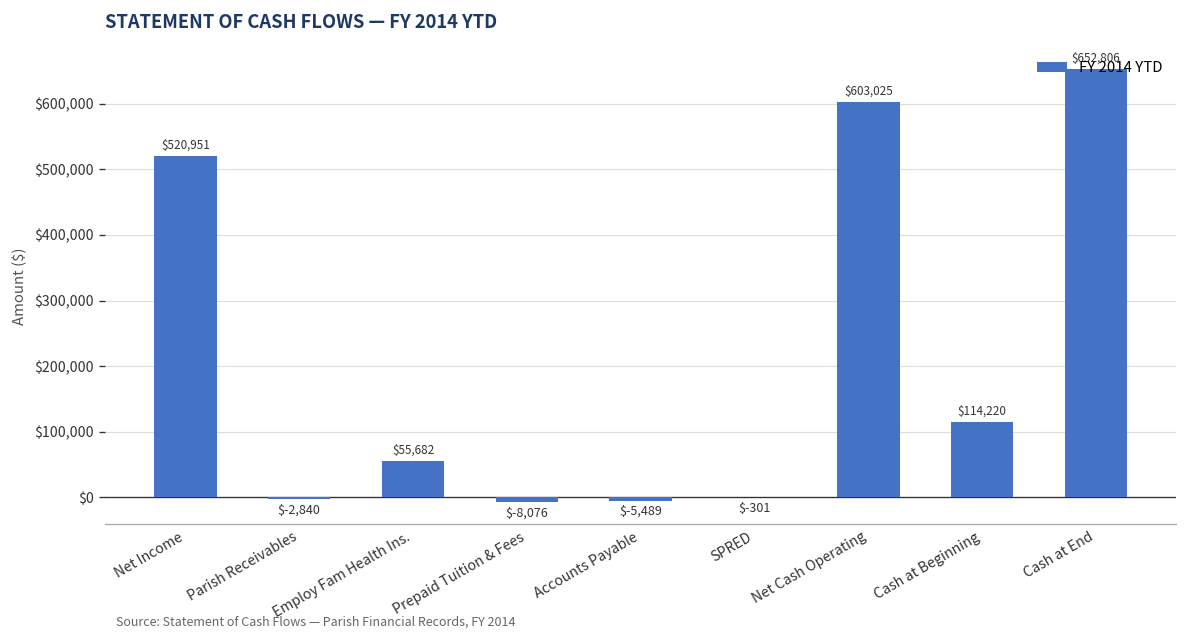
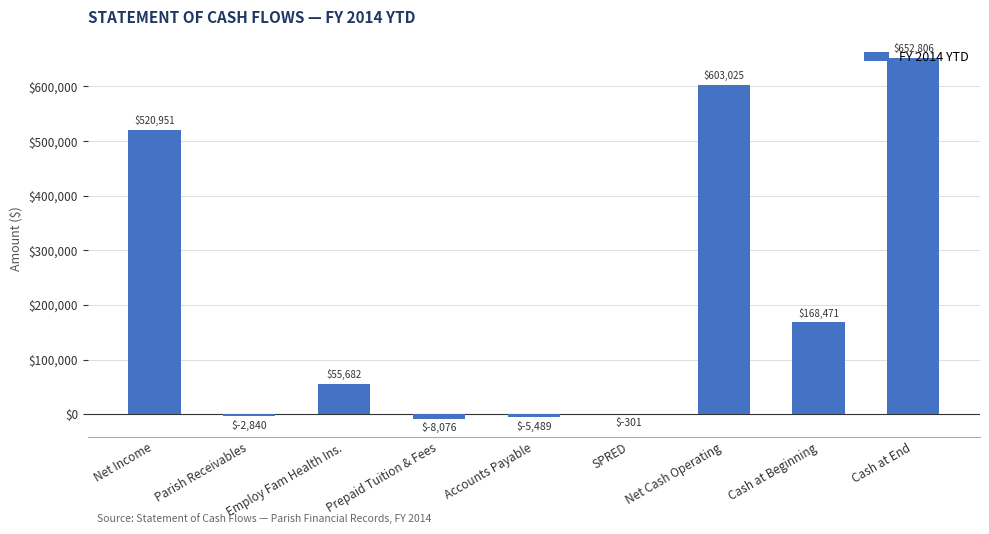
  {
    "Net Income": "$520,951",
    "Parish Receivables": "$-2,840",
    "Employ Fam Health Ins.": "$55,682",
    "Prepaid Tuition & Fees": "$-8,076",
    "Accounts Payable": "$-5,489",
    "SPRED": "$-301",
    "Net Cash Operating": "$603,025",
-   "Cash at Beginning": "$114,220",
+   "Cash at Beginning": "$168,471",
    "Cash at End": "$652,806"
  }
